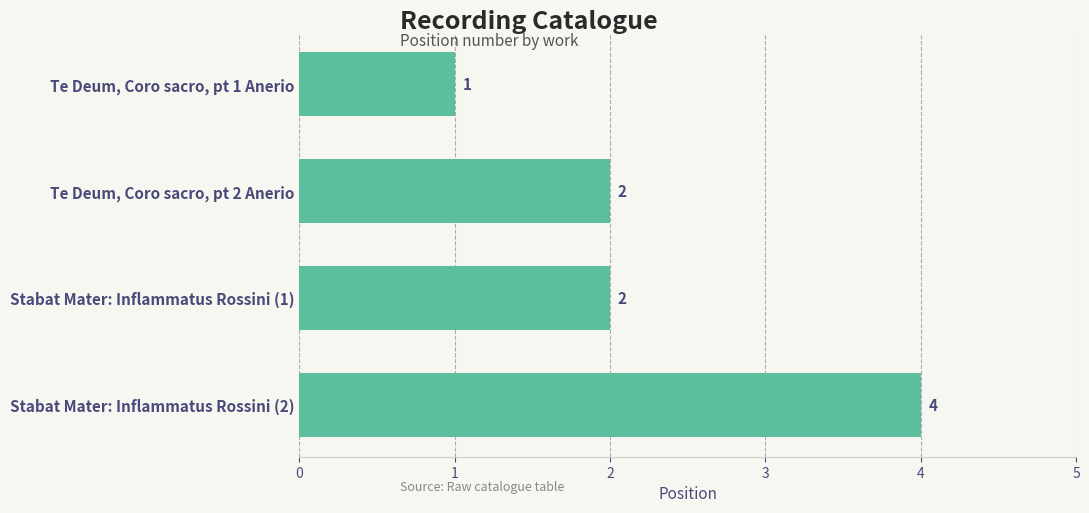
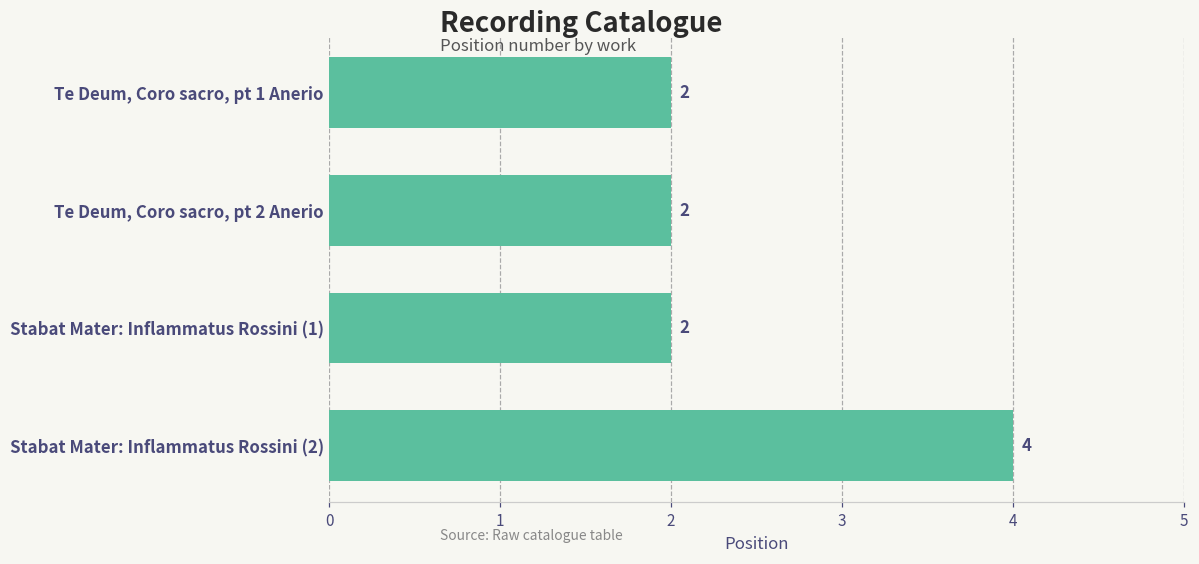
  {
-   "Te Deum, Coro sacro, pt 1 Anerio": 1,
+   "Te Deum, Coro sacro, pt 1 Anerio": 2,
    "Te Deum, Coro sacro, pt 2 Anerio": 2,
    "Stabat Mater: Inflammatus Rossini (1)": 2,
    "Stabat Mater: Inflammatus Rossini (2)": 4
  }
